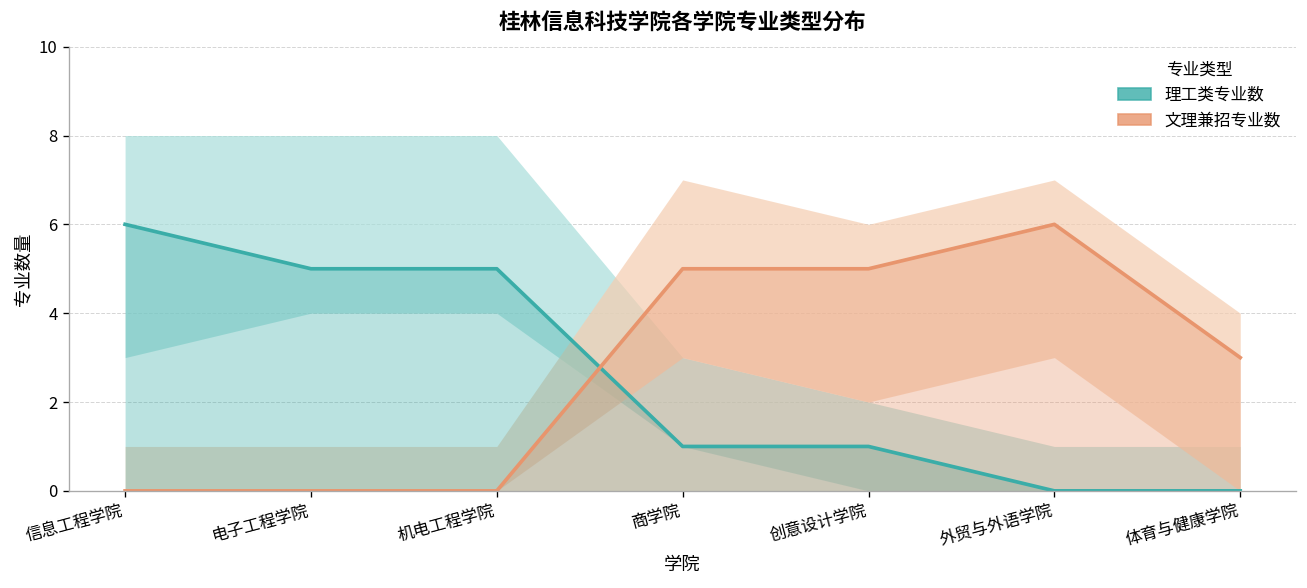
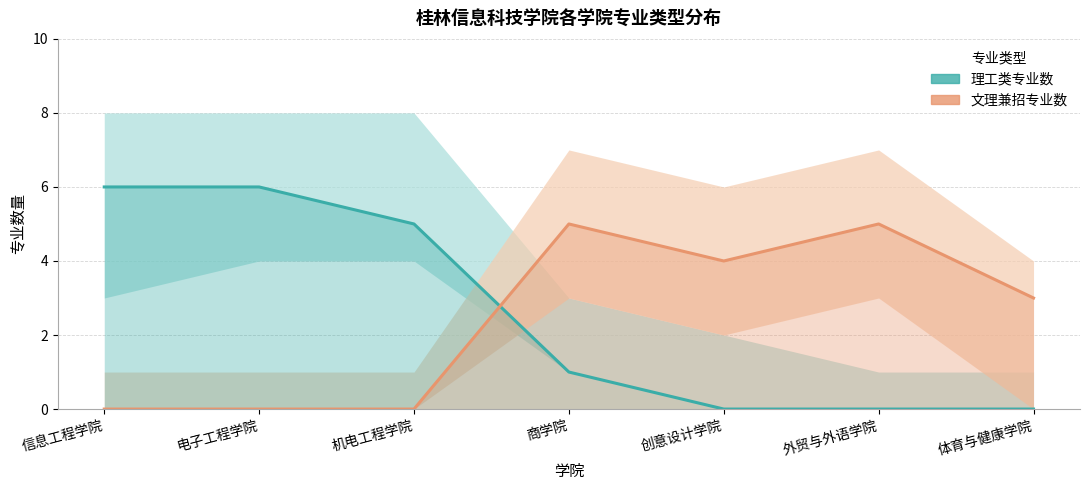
  {
    "理工类专业数": {
      "信息工程学院": 6,
-     "电子工程学院": 5,
+     "电子工程学院": 6,
      "机电工程学院": 5,
      "商学院": 1,
-     "创意设计学院": 1,
+     "创意设计学院": 0,
      "外贸与外语学院": 0,
      "体育与健康学院": 0
    },
    "文理兼招专业数": {
      "信息工程学院": 0,
      "电子工程学院": 0,
      "机电工程学院": 0,
      "商学院": 5,
-     "创意设计学院": 5,
-     "外贸与外语学院": 6,
+     "创意设计学院": 4,
+     "外贸与外语学院": 5,
      "体育与健康学院": 3
    }
  }
